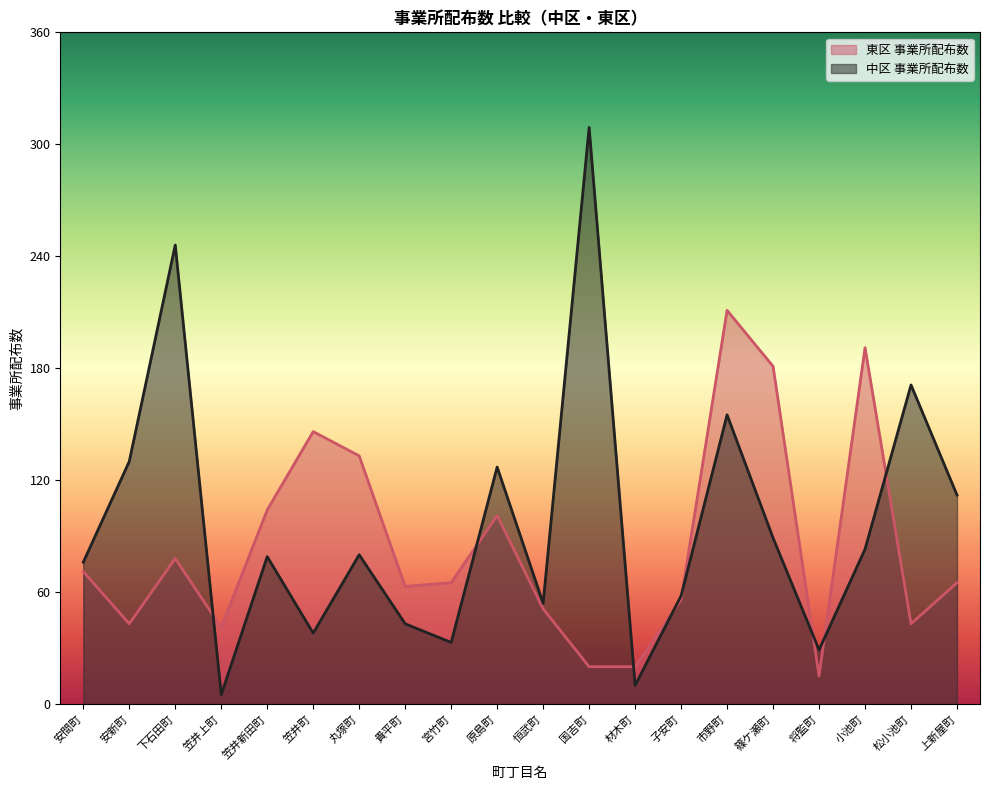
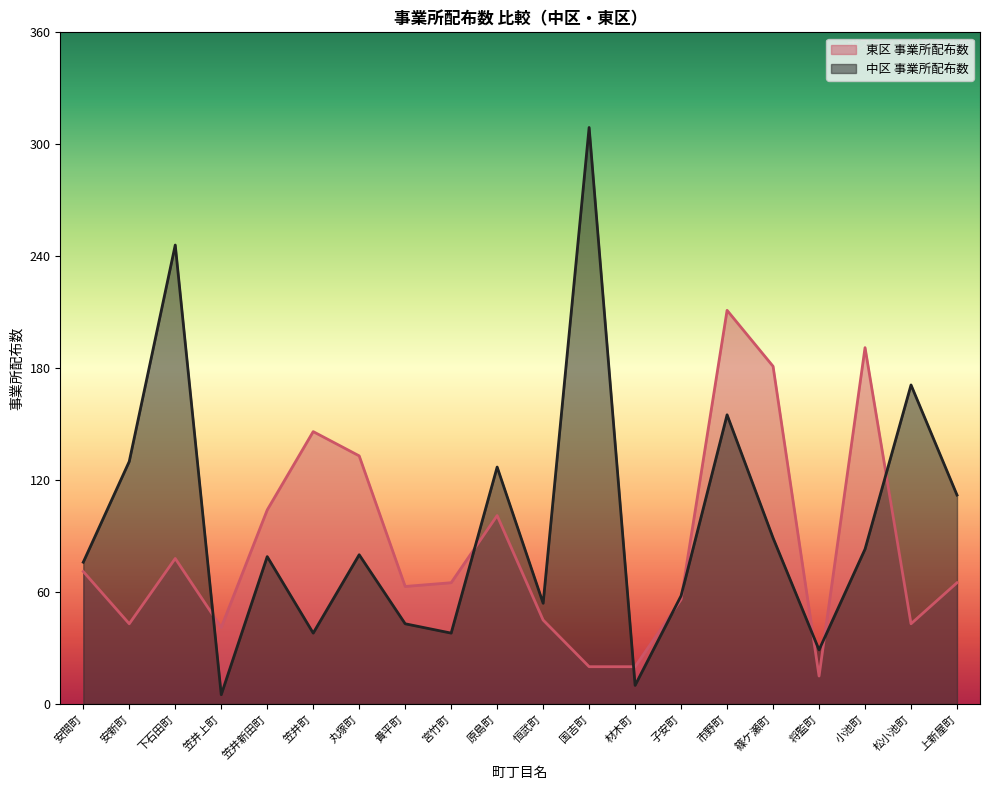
  {
    "東区 事業所配布数": {
      "安間町": 71,
      "安新町": 43,
      "下石田町": 78,
      "笠井上町": 41,
      "笠井新田町": 104,
      "笠井町": 146,
      "丸塚町": 133,
      "貴平町": 63,
      "宮竹町": 65,
      "原島町": 101,
-     "恒武町": 51,
+     "恒武町": 45,
      "国吉町": 20,
      "材木町": 20,
      "子安町": 56,
      "市野町": 211,
      "篠ケ瀬町": 181,
      "将監町": 15,
      "小池町": 191,
      "松小池町": 43,
      "上新屋町": 65
    },
    "中区 事業所配布数": {
      "安間町": 76,
      "安新町": 130,
      "下石田町": 246,
      "笠井上町": 5,
      "笠井新田町": 79,
      "笠井町": 38,
      "丸塚町": 80,
      "貴平町": 43,
-     "宮竹町": 33,
+     "宮竹町": 38,
      "原島町": 127,
      "恒武町": 54,
      "国吉町": 309,
      "材木町": 10,
      "子安町": 58,
      "市野町": 155,
      "篠ケ瀬町": 89,
      "将監町": 29,
      "小池町": 83,
      "松小池町": 171,
      "上新屋町": 112
    }
  }
